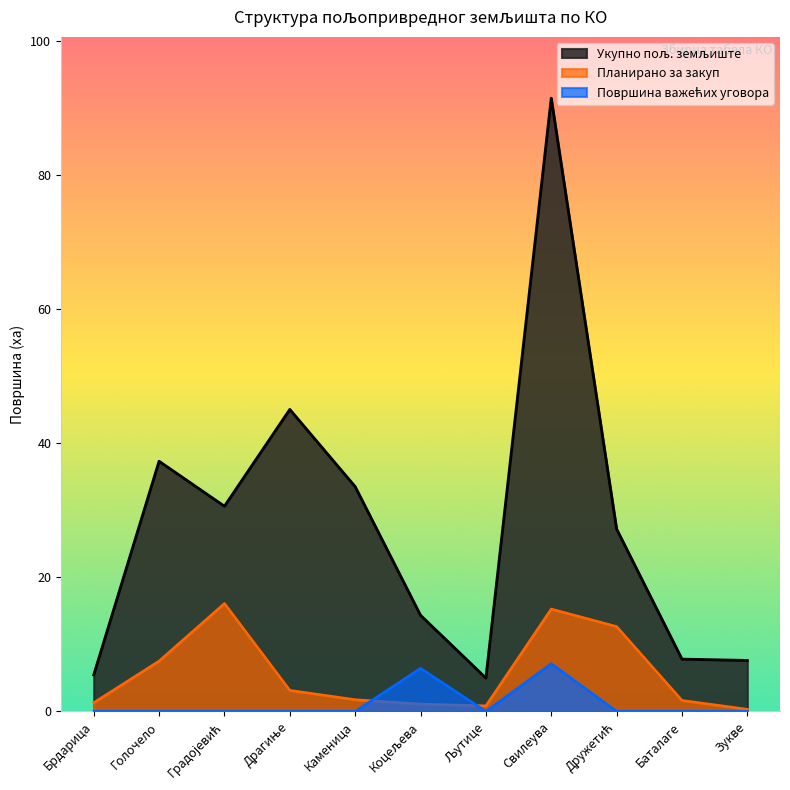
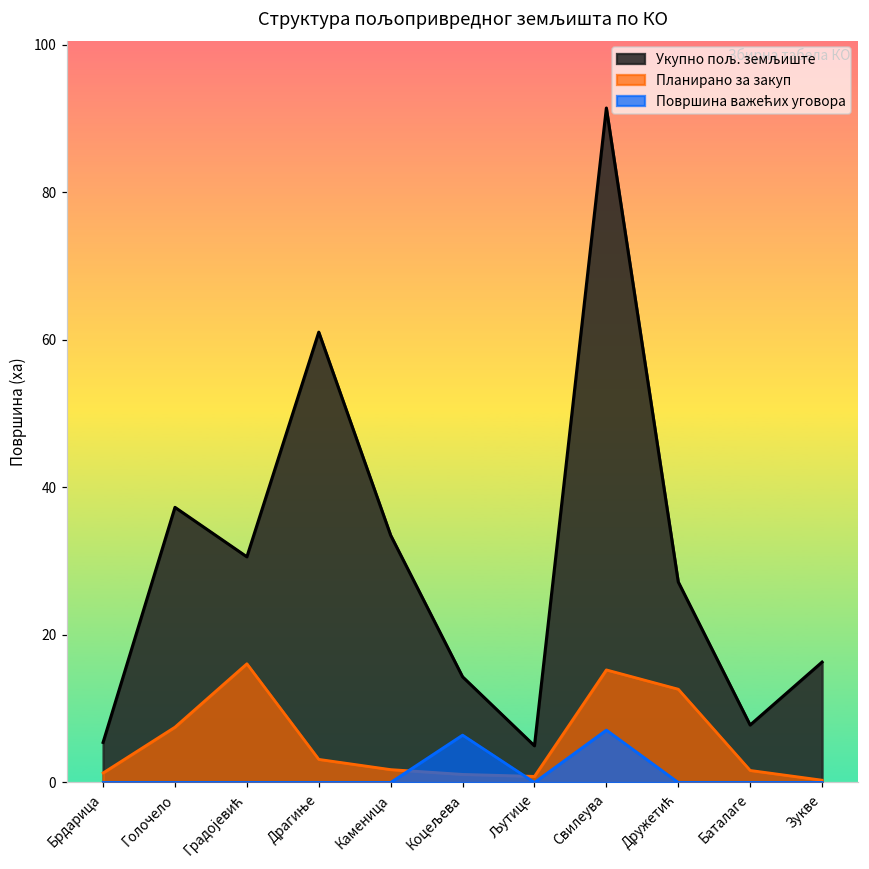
  {
    "Укупно пољ. земљиште": {
      "Брдарица": 5,
      "Голочело": 37,
      "Градојевић": 31,
-     "Драгиње": 45,
+     "Драгиње": 61,
      "Каменица": 34,
      "Коцељева": 14,
      "Љутице": 5,
      "Свилеува": 91,
      "Дружетић": 27,
      "Баталаге": 8,
-     "Зукве": 8
+     "Зукве": 16
    },
    "Планирано за закуп": {
      "Брдарица": 1,
      "Голочело": 8,
      "Градојевић": 16,
      "Драгиње": 3,
      "Каменица": 2,
      "Коцељева": 1,
      "Љутице": 1,
      "Свилеува": 15,
      "Дружетић": 13,
      "Баталаге": 2
    },
    "Површина важећих уговора": {
      "Брдарица": 0,
      "Голочело": 0,
      "Градојевић": 0,
      "Драгиње": 0,
      "Каменица": 0,
      "Коцељева": 6,
      "Љутице": 0,
      "Свилеува": 7,
      "Дружетић": 0,
      "Баталаге": 0
    }
  }
